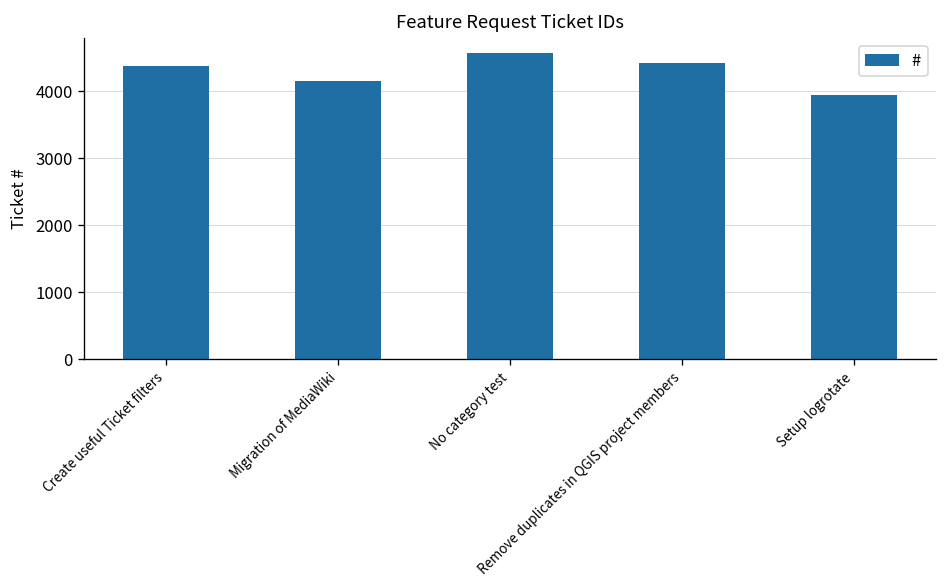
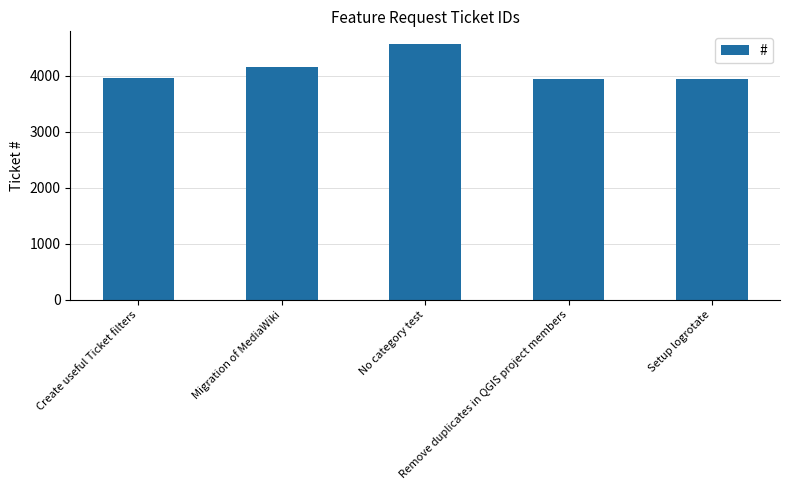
  {
-   "Create useful Ticket filters": 4400,
+   "Create useful Ticket filters": 4000,
    "Migration of MediaWiki": 4200,
    "No category test": 4600,
-   "Remove duplicates in QGIS project members": 4400,
+   "Remove duplicates in QGIS project members": 4000,
    "Setup logrotate": 3900
  }
